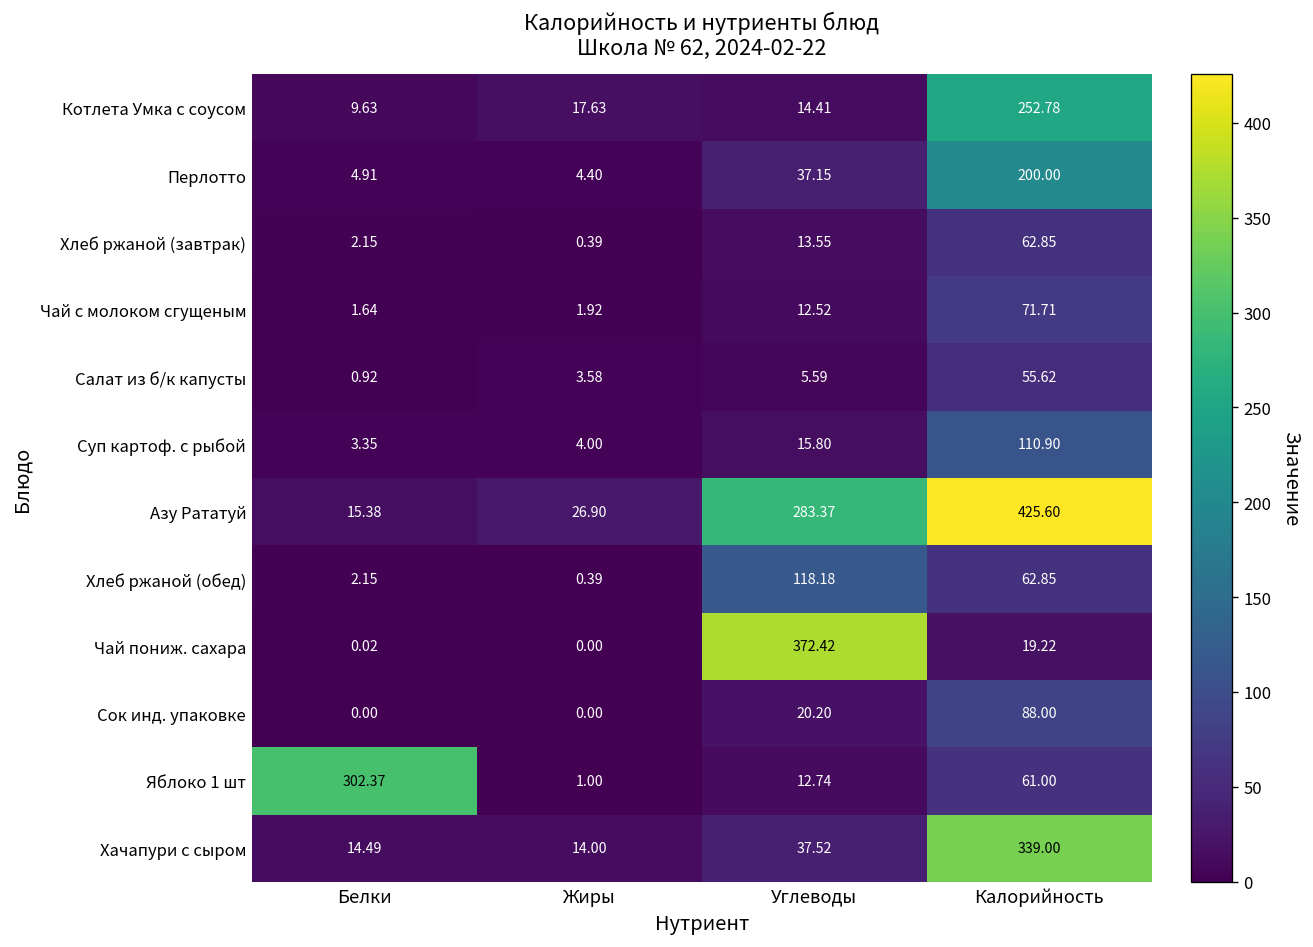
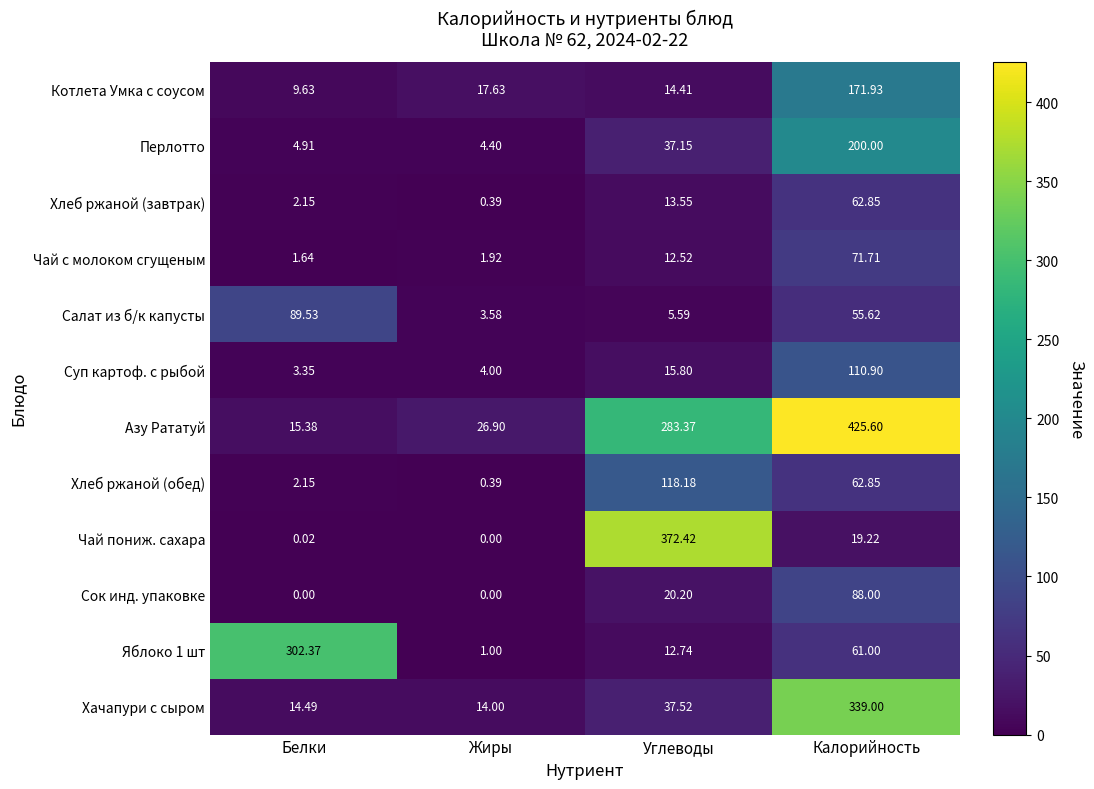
  {
    "Котлета Умка с соусом": {
      "Белки": 9.63,
      "Жиры": 17.63,
      "Углеводы": 14.41,
-     "Калорийность": 252.78
+     "Калорийность": 171.93
    },
    "Перлотто": {
      "Белки": 4.91,
      "Жиры": 4.40,
      "Углеводы": 37.15,
      "Калорийность": 200.00
    },
    "Хлеб ржаной (завтрак)": {
      "Белки": 2.15,
      "Жиры": 0.39,
      "Углеводы": 13.55,
      "Калорийность": 62.85
    },
    "Чай с молоком сгущеным": {
      "Белки": 1.64,
      "Жиры": 1.92,
      "Углеводы": 12.52,
      "Калорийность": 71.71
    },
    "Салат из б/к капусты": {
-     "Белки": 0.92,
+     "Белки": 89.53,
      "Жиры": 3.58,
      "Углеводы": 5.59,
      "Калорийность": 55.62
    },
    "Суп картоф. с рыбой": {
      "Белки": 3.35,
      "Жиры": 4.00,
      "Углеводы": 15.80,
      "Калорийность": 110.90
    },
    "Азу Рататуй": {
      "Белки": 15.38,
      "Жиры": 26.90,
      "Углеводы": 283.37,
      "Калорийность": 425.60
    },
    "Хлеб ржаной (обед)": {
      "Белки": 2.15,
      "Жиры": 0.39,
      "Углеводы": 118.18,
      "Калорийность": 62.85
    },
    "Чай пониж. сахара": {
      "Белки": 0.02,
      "Жиры": 0.00,
      "Углеводы": 372.42,
      "Калорийность": 19.22
    },
    "Сок инд. упаковке": {
      "Белки": 0.00,
      "Жиры": 0.00,
      "Углеводы": 20.20,
      "Калорийность": 88.00
    },
    "Яблоко 1 шт": {
      "Белки": 302.37,
      "Жиры": 1.00,
      "Углеводы": 12.74,
      "Калорийность": 61.00
    },
    "Хачапури с сыром": {
      "Белки": 14.49,
      "Жиры": 14.00,
      "Углеводы": 37.52,
      "Калорийность": 339.00
    }
  }
